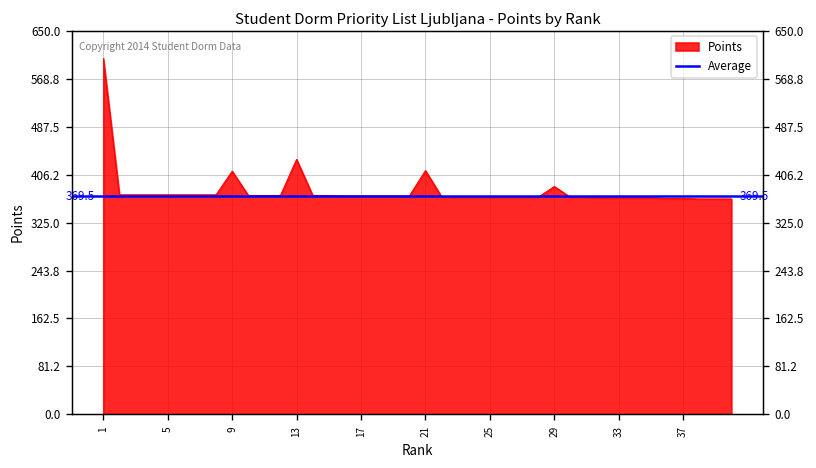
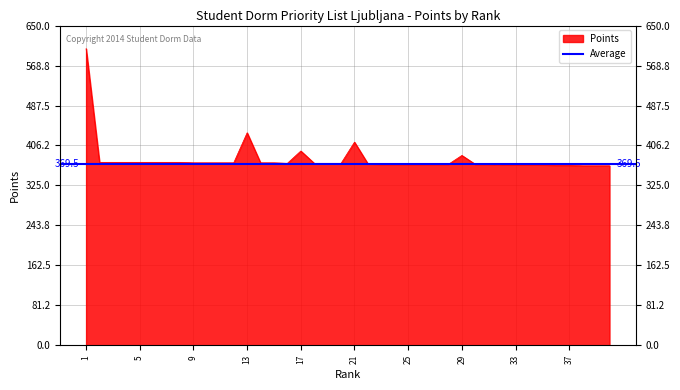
  {
    "5": 370,
-   "9": 410,
+   "9": 370,
    "13": 430,
-   "17": 370,
+   "17": 400,
    "21": 410,
    "25": 370,
    "29": 390,
    "33": 370,
    "37": 370
  }
